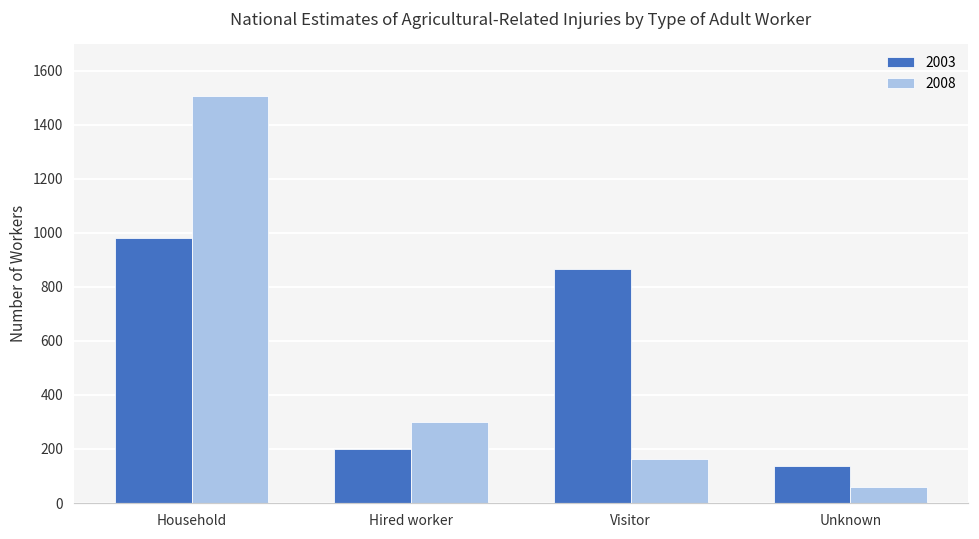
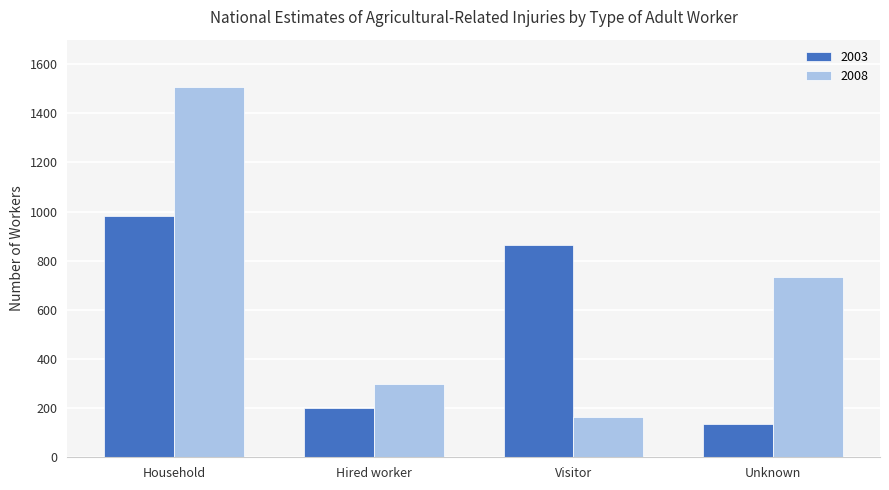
  {
    "2003": {
      "Household": 980,
      "Hired worker": 200,
      "Visitor": 870,
      "Unknown": 140
    },
    "2008": {
      "Household": 1510,
      "Hired worker": 300,
      "Visitor": 160,
-     "Unknown": 60
+     "Unknown": 730
    }
  }
